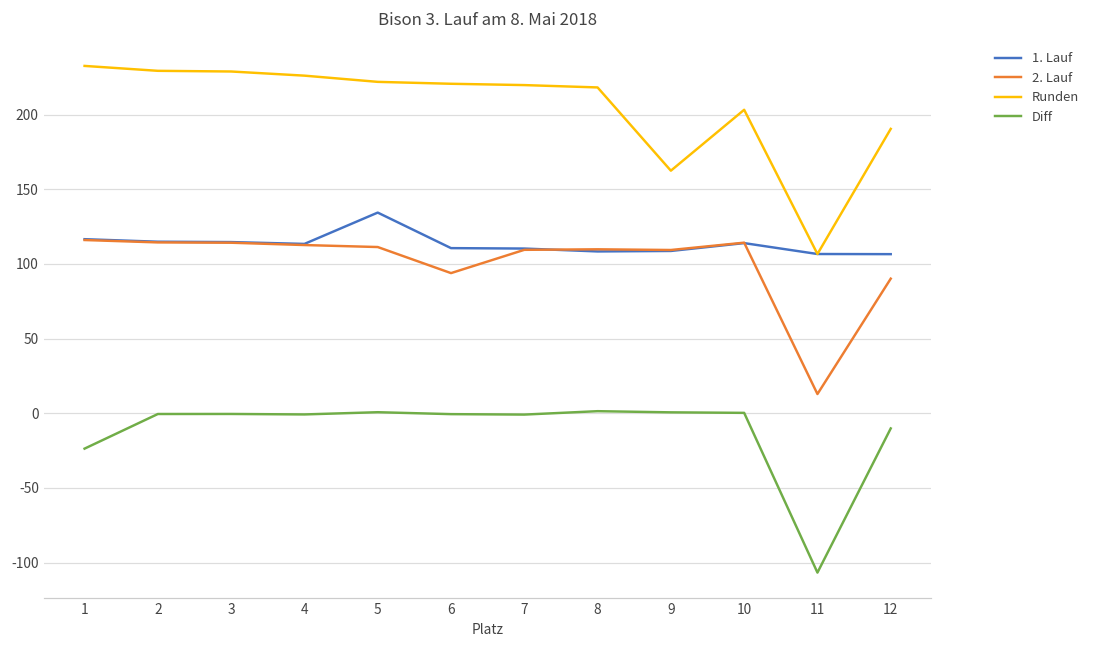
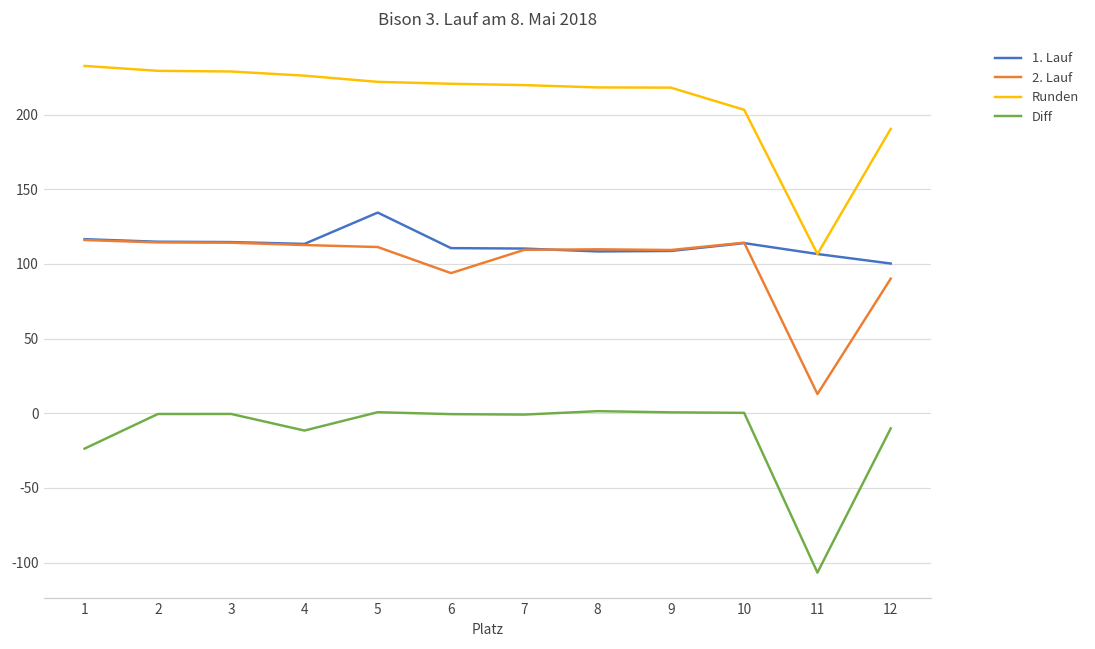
  {
    "1. Lauf": {
      "5": 134,
      "6": 111,
-     "12": 107
+     "12": 100
    },
    "2. Lauf": {
      "5": 111,
      "6": 94,
      "11": 13,
      "12": 90
    },
    "Runden": {
      "1": 233,
      "2": 229,
      "3": 229,
      "4": 226,
      "5": 222,
      "6": 221,
      "7": 220,
      "8": 218,
-     "9": 162,
+     "9": 218,
      "10": 203,
      "12": 190
    },
    "Diff": {
      "1": -24,
      "2": 0,
      "3": 0,
-     "4": -1,
+     "4": -12,
      "5": 1,
      "6": -1,
      "7": -1,
      "8": 1,
      "9": 1,
      "10": 0,
      "11": -107,
      "12": -10
    }
  }
